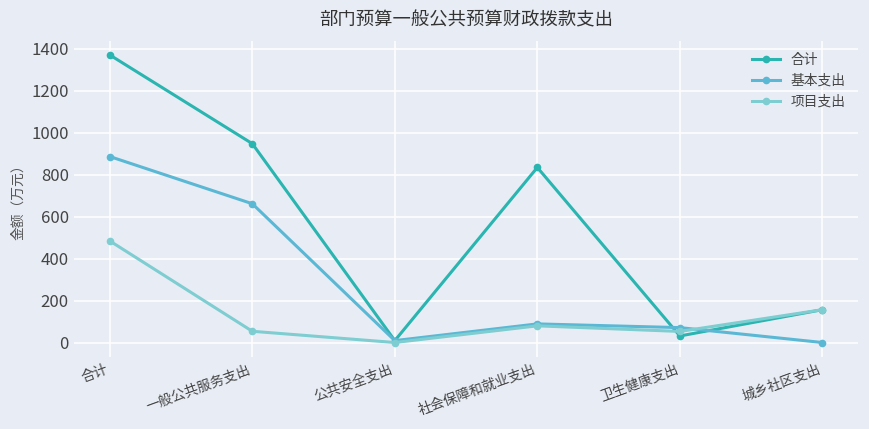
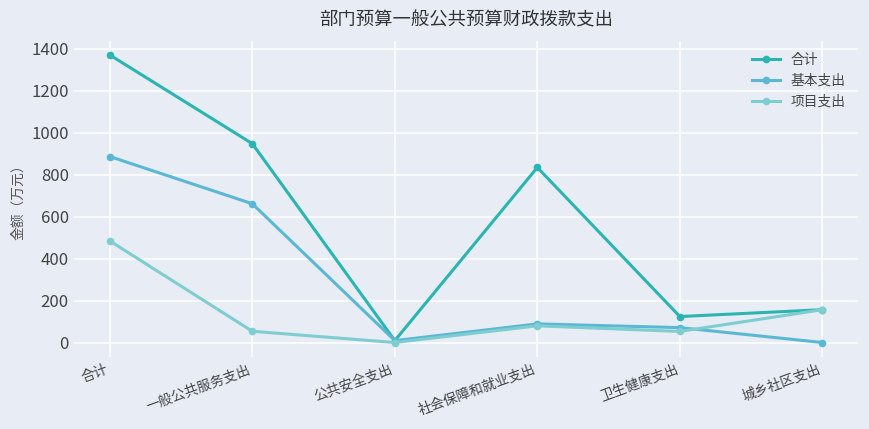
  {
    "合计": {
      "合计": 1370,
      "一般公共服务支出": 950,
      "社会保障和就业支出": 830,
-     "卫生健康支出": 30
+     "卫生健康支出": 120
    }
  }
